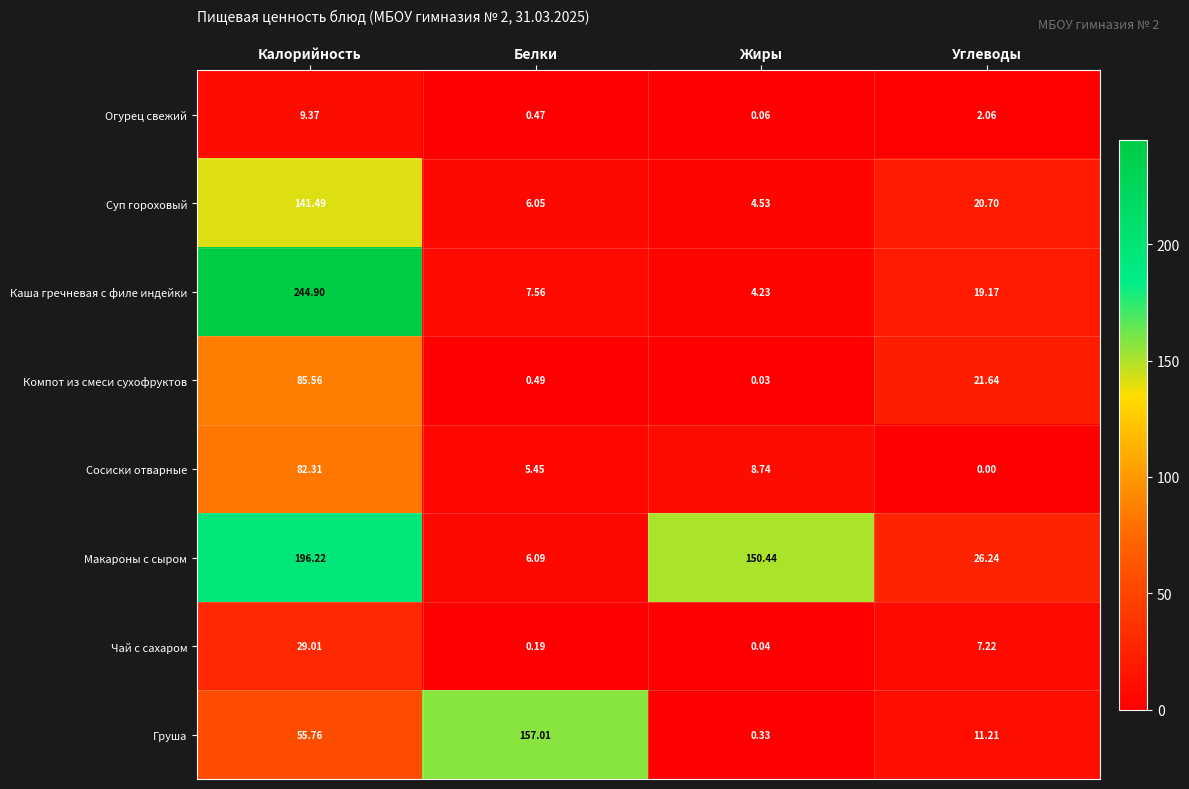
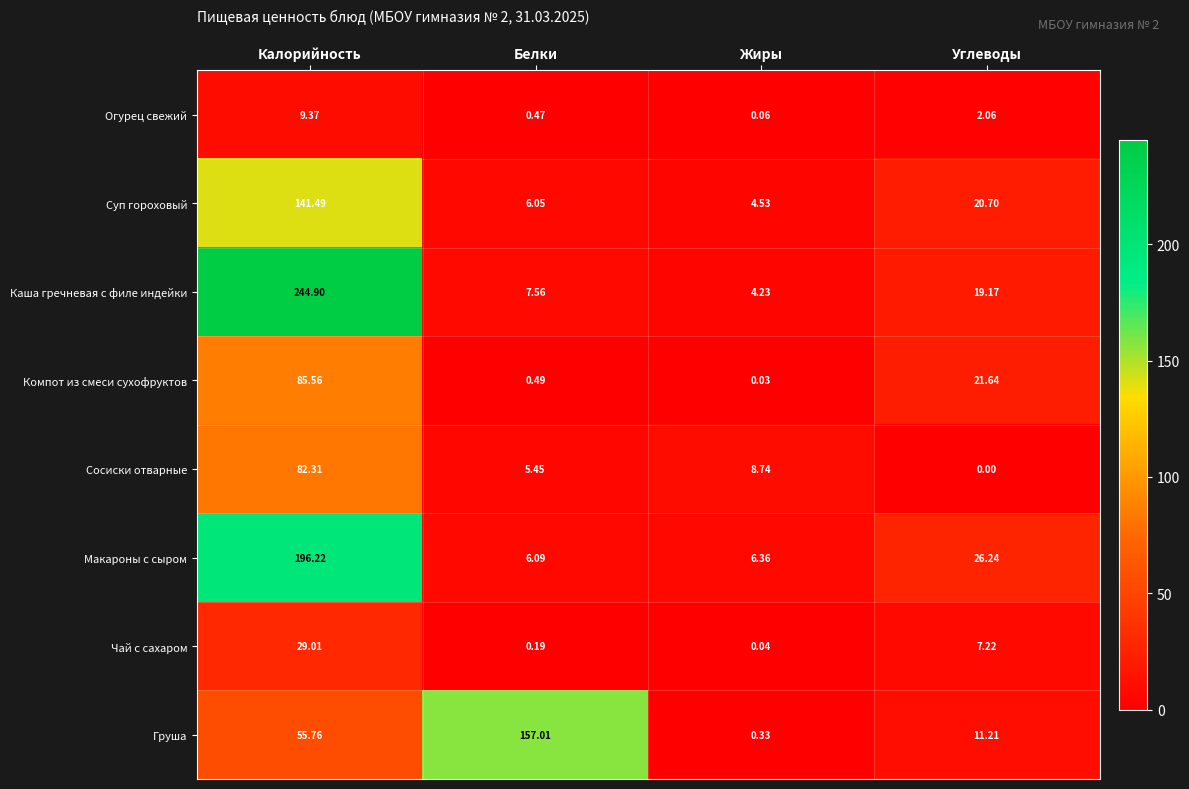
  {
    "Огурец свежий": {
      "Калорийность": 9.37,
      "Белки": 0.47,
      "Жиры": 0.06,
      "Углеводы": 2.06
    },
    "Суп гороховый": {
      "Калорийность": 141.49,
      "Белки": 6.05,
      "Жиры": 4.53,
      "Углеводы": 20.70
    },
    "Каша гречневая с филе индейки": {
      "Калорийность": 244.90,
      "Белки": 7.56,
      "Жиры": 4.23,
      "Углеводы": 19.17
    },
    "Компот из смеси сухофруктов": {
      "Калорийность": 85.56,
      "Белки": 0.49,
      "Жиры": 0.03,
      "Углеводы": 21.64
    },
    "Сосиски отварные": {
      "Калорийность": 82.31,
      "Белки": 5.45,
      "Жиры": 8.74,
      "Углеводы": 0.00
    },
    "Макароны с сыром": {
      "Калорийность": 196.22,
      "Белки": 6.09,
-     "Жиры": 150.44,
+     "Жиры": 6.36,
      "Углеводы": 26.24
    },
    "Чай с сахаром": {
      "Калорийность": 29.01,
      "Белки": 0.19,
      "Жиры": 0.04,
      "Углеводы": 7.22
    },
    "Груша": {
      "Калорийность": 55.76,
      "Белки": 157.01,
      "Жиры": 0.33,
      "Углеводы": 11.21
    }
  }
